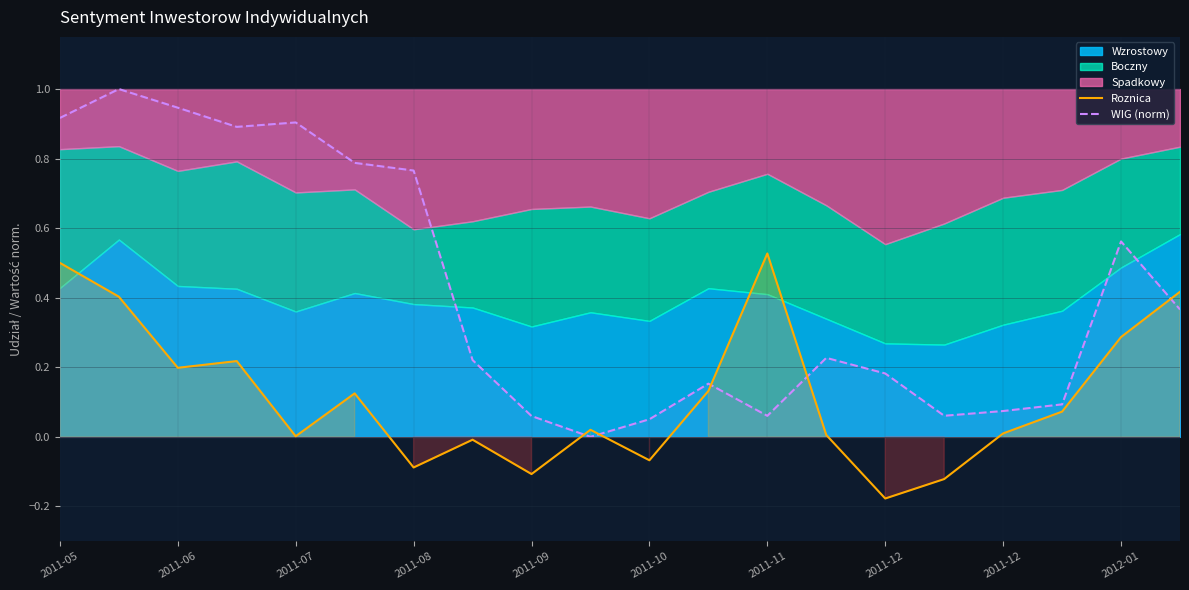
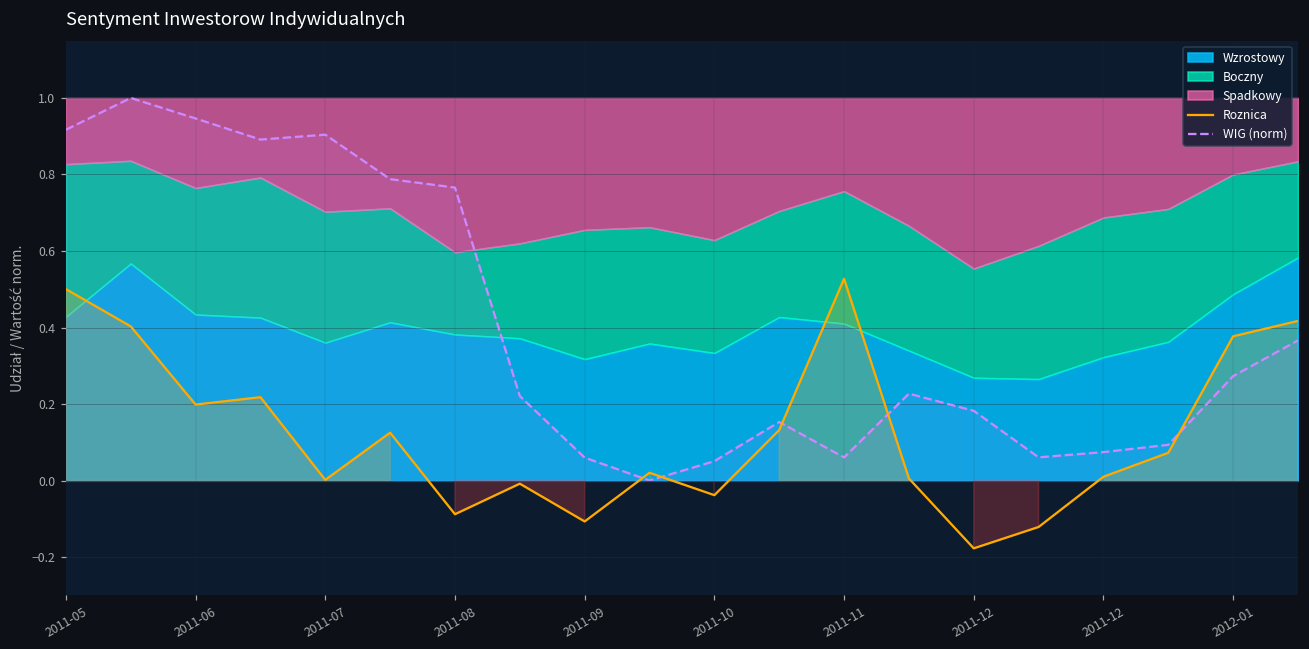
  {
    "Roznica": {
      "2011-05": 0.50,
      "2011-06": 0.20,
      "2011-07": 0.00,
      "2011-08": -0.09,
      "2011-09": -0.11,
-     "2011-10": -0.07,
+     "2011-10": -0.04,
      "2011-11": 0.53,
-     "2012-01": 0.29
+     "2012-01": 0.38
    },
    "Wzrostowy": {
      "2011-05": 0.43,
      "2011-06": 0.43,
      "2011-07": 0.36,
      "2011-08": 0.38,
      "2011-09": 0.32,
      "2011-10": 0.33,
      "2011-11": 0.41,
      "2012-01": 0.49
    },
    "WIG (norm)": {
      "2011-05": 0.92,
      "2011-06": 0.95,
      "2011-07": 0.90,
      "2011-08": 0.77,
      "2011-09": 0.06,
      "2011-10": 0.05,
      "2011-11": 0.06,
-     "2012-01": 0.56
+     "2012-01": 0.27
    },
    "Boczny": {
      "2011-05": 0.40,
      "2011-06": 0.33,
      "2011-07": 0.34,
      "2011-08": 0.22,
      "2011-09": 0.34,
      "2011-10": 0.30,
      "2011-11": 0.35,
      "2012-01": 0.31
    },
    "Spadkowy": {
      "2011-05": 0.17,
      "2011-06": 0.24,
      "2011-07": 0.30,
      "2011-08": 0.40,
      "2011-09": 0.34,
      "2011-10": 0.37,
      "2011-11": 0.24
    }
  }
